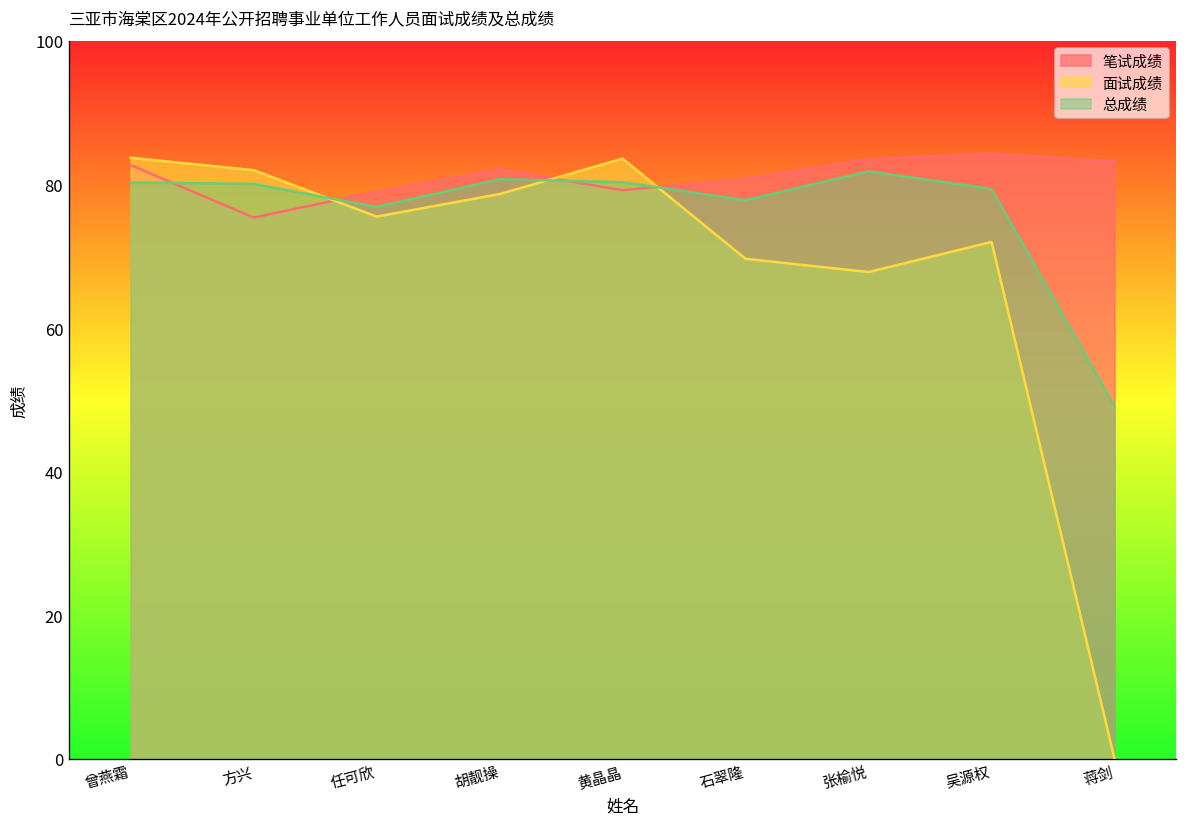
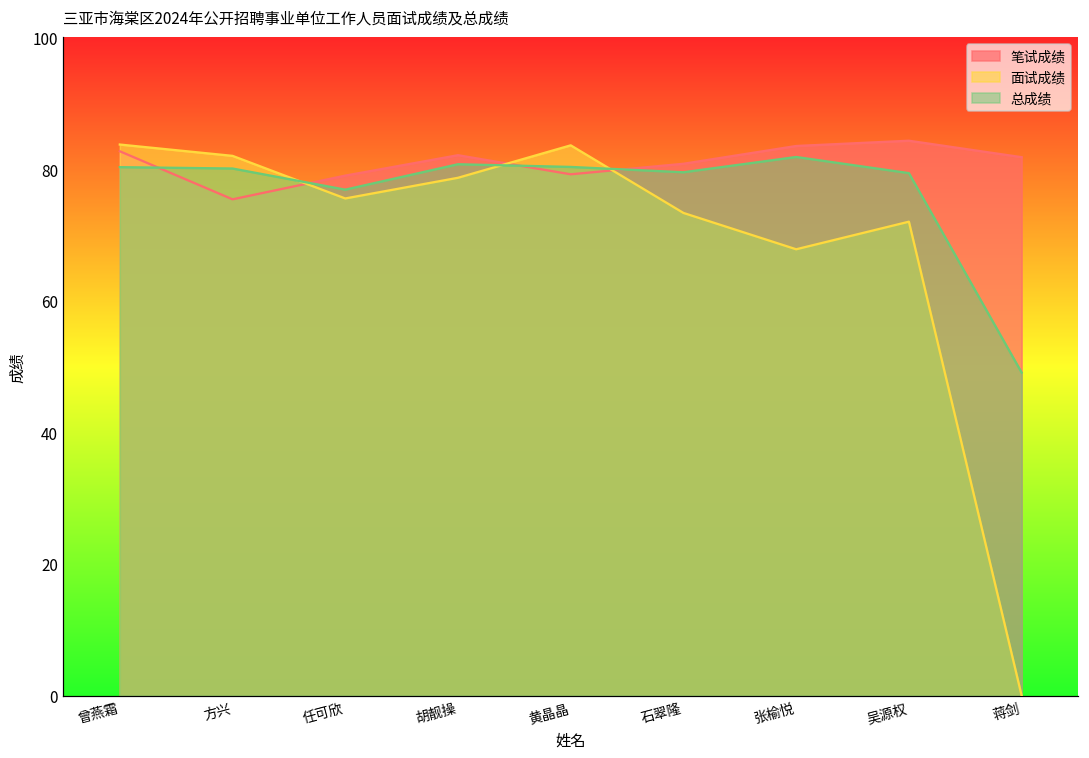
  {
    "笔试成绩": {
      "曾燕霜": 83,
      "方兴": 75,
      "任可欣": 79,
      "胡靓操": 82,
      "黄晶晶": 79,
      "石翠隆": 81,
      "张榆悦": 84,
      "吴源权": 84,
-     "蒋剑": 83
+     "蒋剑": 82
    },
    "面试成绩": {
      "曾燕霜": 84,
      "方兴": 82,
      "任可欣": 76,
      "胡靓操": 79,
      "黄晶晶": 84,
-     "石翠隆": 70,
+     "石翠隆": 73,
      "张榆悦": 68,
      "吴源权": 72,
      "蒋剑": 0
    },
    "总成绩": {
      "曾燕霜": 80,
      "方兴": 80,
      "任可欣": 77,
      "胡靓操": 81,
      "黄晶晶": 80,
-     "石翠隆": 78,
+     "石翠隆": 80,
      "张榆悦": 82,
      "吴源权": 79,
      "蒋剑": 49
    }
  }
